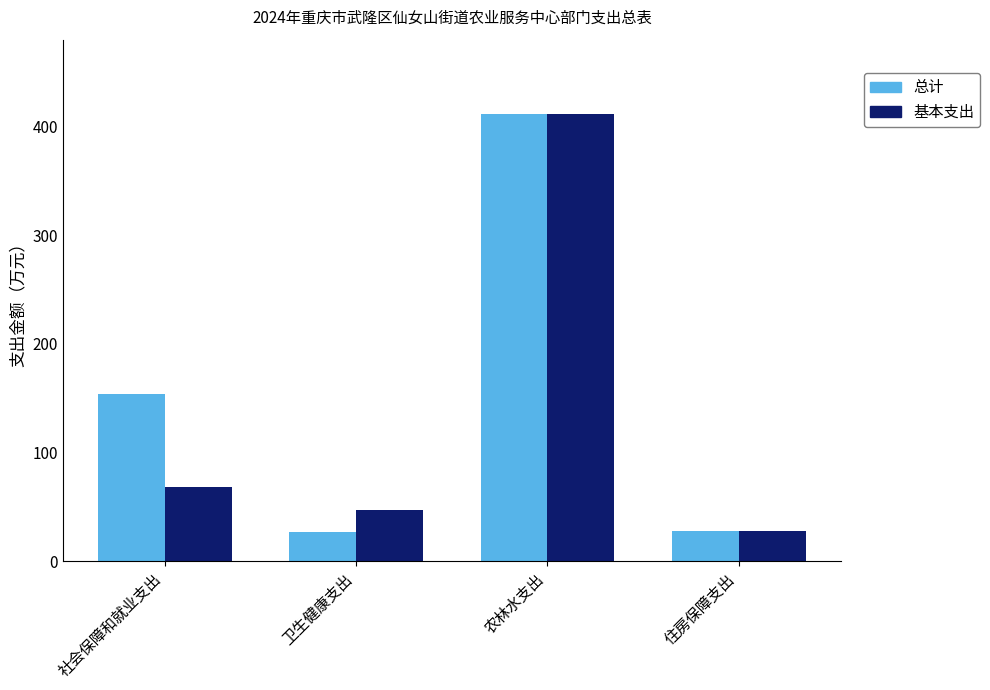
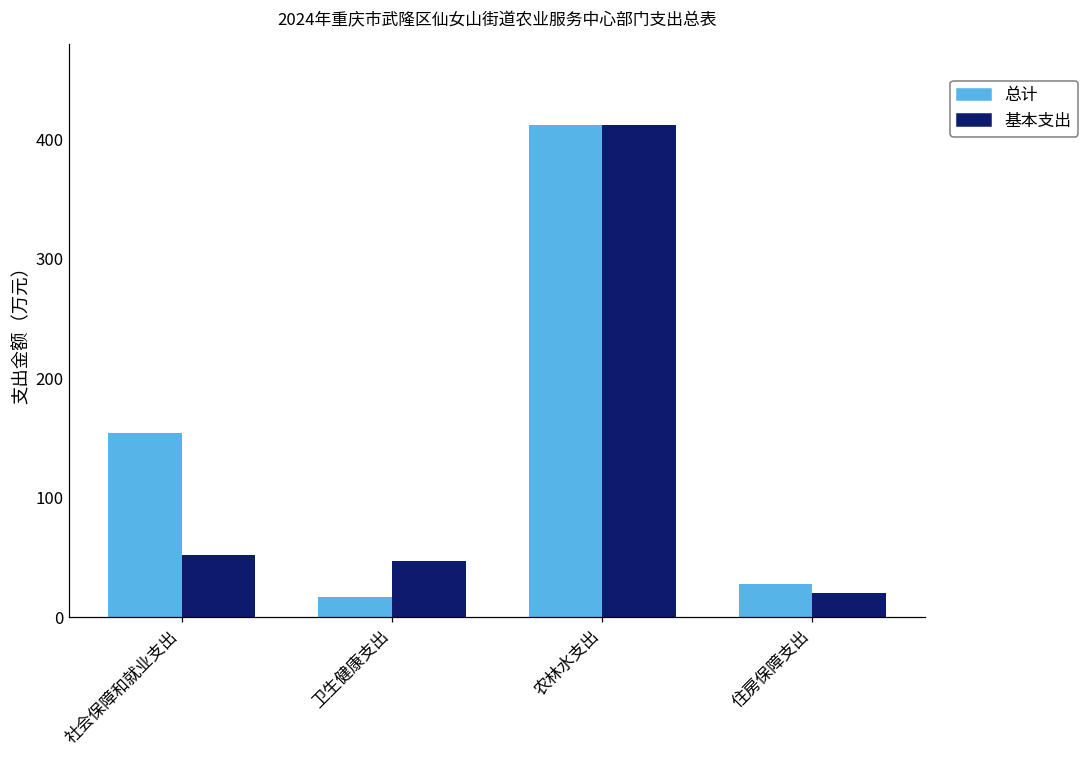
  {
    "总计": {
      "社会保障和就业支出": 154,
-     "卫生健康支出": 27,
+     "卫生健康支出": 17,
      "农林水支出": 412,
      "住房保障支出": 28
    },
    "基本支出": {
-     "社会保障和就业支出": 68,
+     "社会保障和就业支出": 52,
      "卫生健康支出": 47,
      "农林水支出": 412,
-     "住房保障支出": 28
+     "住房保障支出": 21
    }
  }
